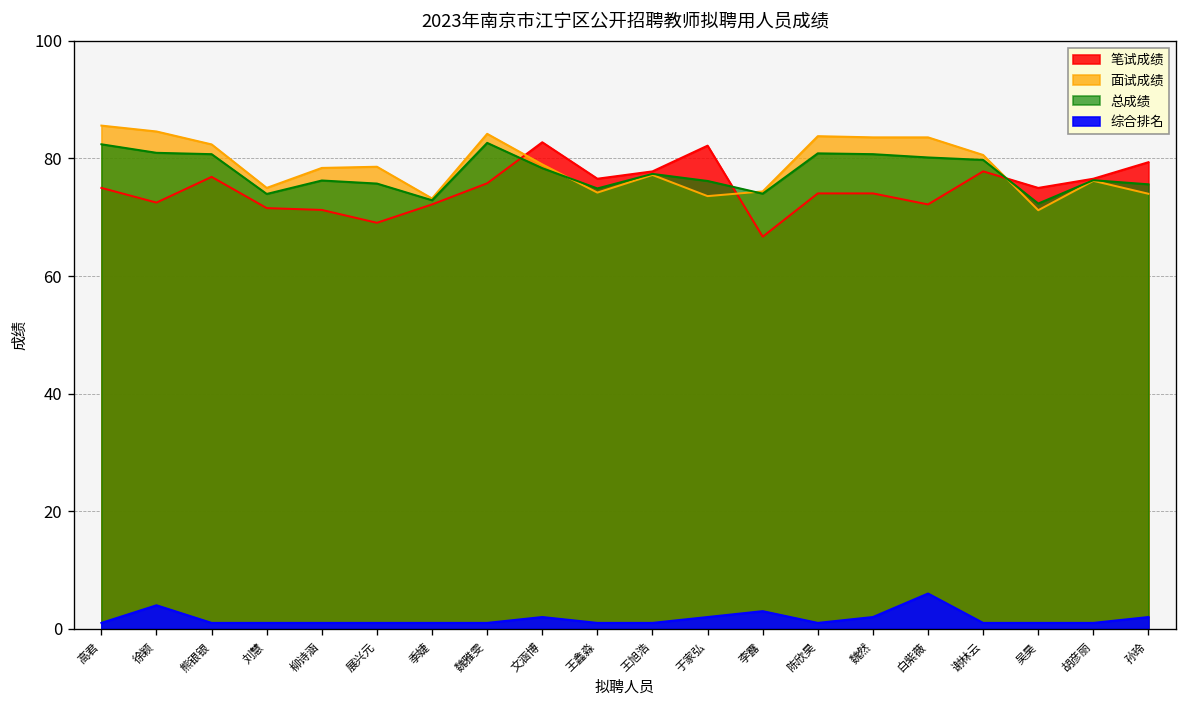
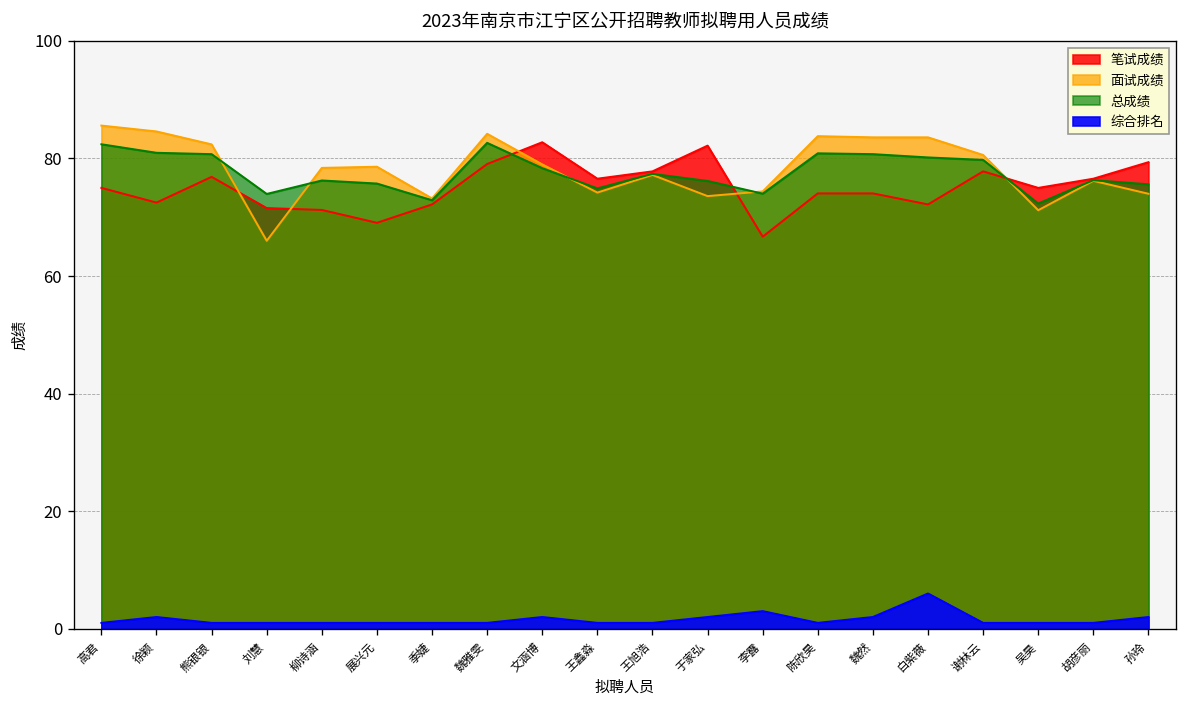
  {
    "笔试成绩": {
      "高君": 75,
      "徐颖": 73,
      "熊银银": 77,
      "刘慧": 72,
      "柳诗涵": 71,
      "展兴元": 69,
      "季婕": 72,
-     "魏雅雯": 76,
+     "魏雅雯": 79,
      "文涵博": 83,
      "王鑫淼": 77,
      "于家弘": 82,
      "李露": 67,
      "陈欣昊": 74,
      "魏然": 74,
      "白紫薇": 72,
      "谢林云": 78,
      "吴昊": 75,
      "孙玲": 79
    },
    "面试成绩": {
      "高君": 86,
      "徐颖": 85,
      "熊银银": 82,
-     "刘慧": 75,
+     "刘慧": 66,
      "柳诗涵": 78,
      "展兴元": 79,
      "魏雅雯": 84,
      "文涵博": 79,
      "王鑫淼": 74,
      "于家弘": 74,
      "陈欣昊": 84,
      "魏然": 84,
      "白紫薇": 84,
      "谢林云": 81,
      "吴昊": 71,
      "孙玲": 74
    },
    "总成绩": {
      "高君": 82,
      "徐颖": 81,
      "熊银银": 81,
      "刘慧": 74,
      "柳诗涵": 76,
      "展兴元": 76,
      "魏雅雯": 83,
      "文涵博": 78,
      "王鑫淼": 75,
      "于家弘": 76,
      "陈欣昊": 81,
      "魏然": 81,
      "白紫薇": 80,
      "谢林云": 80,
      "吴昊": 72,
      "孙玲": 76
    },
    "综合排名": {
      "高君": 1,
-     "徐颖": 4,
+     "徐颖": 2,
      "熊银银": 1,
      "刘慧": 1,
      "柳诗涵": 1,
      "展兴元": 1,
      "季婕": 1,
      "魏雅雯": 1,
      "文涵博": 2,
      "王鑫淼": 1,
      "王旭浩": 1,
      "于家弘": 2,
      "李露": 3,
      "陈欣昊": 1,
      "魏然": 2,
      "白紫薇": 6,
      "谢林云": 1,
      "吴昊": 1,
      "胡彦丽": 1,
      "孙玲": 2
    }
  }
